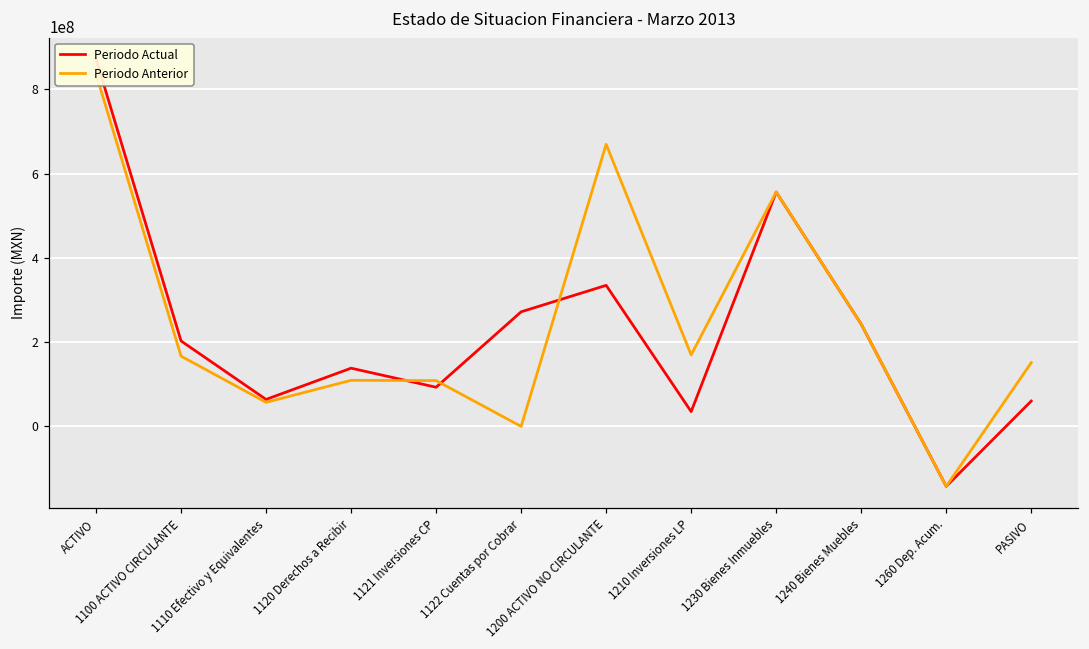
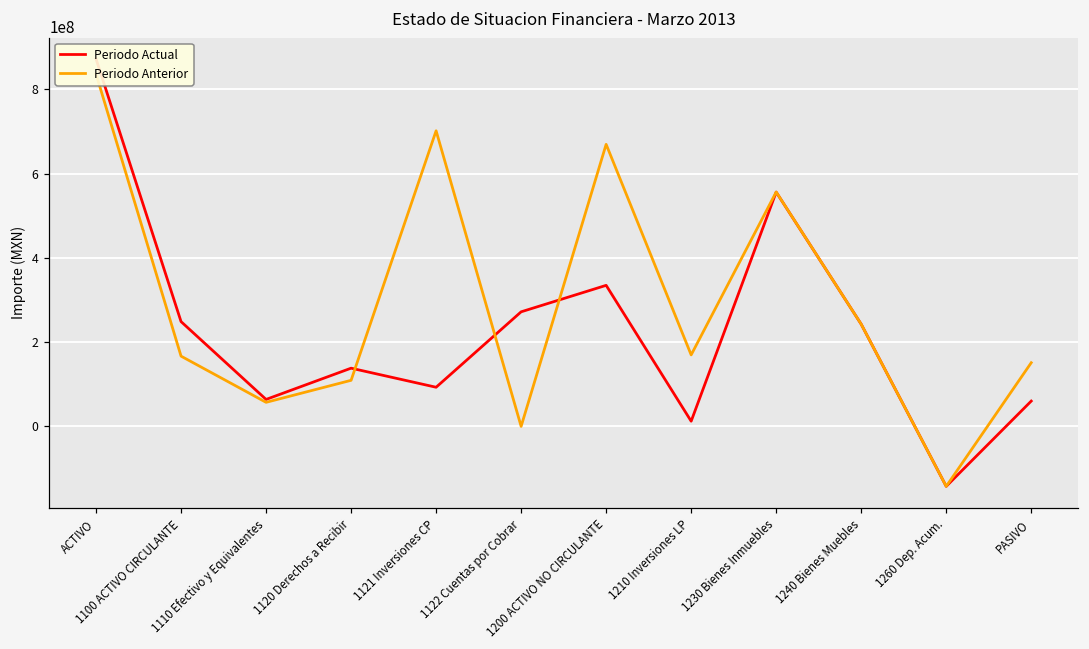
  {
    "Periodo Actual": {
-     "1100 ACTIVO CIRCULANTE": 200000000,
+     "1100 ACTIVO CIRCULANTE": 250000000,
      "1110 Efectivo y Equivalentes": 60000000,
      "1120 Derechos a Recibir": 140000000,
      "1121 Inversiones CP": 90000000,
      "1122 Cuentas por Cobrar": 270000000,
      "1200 ACTIVO NO CIRCULANTE": 330000000,
-     "1210 Inversiones LP": 40000000,
+     "1210 Inversiones LP": 10000000,
      "PASIVO": 60000000
    },
    "Periodo Anterior": {
      "1100 ACTIVO CIRCULANTE": 170000000,
      "1110 Efectivo y Equivalentes": 60000000,
      "1120 Derechos a Recibir": 110000000,
-     "1121 Inversiones CP": 110000000,
+     "1121 Inversiones CP": 700000000,
      "1122 Cuentas por Cobrar": 0,
      "1200 ACTIVO NO CIRCULANTE": 670000000,
      "1210 Inversiones LP": 170000000,
      "PASIVO": 150000000
    }
  }
